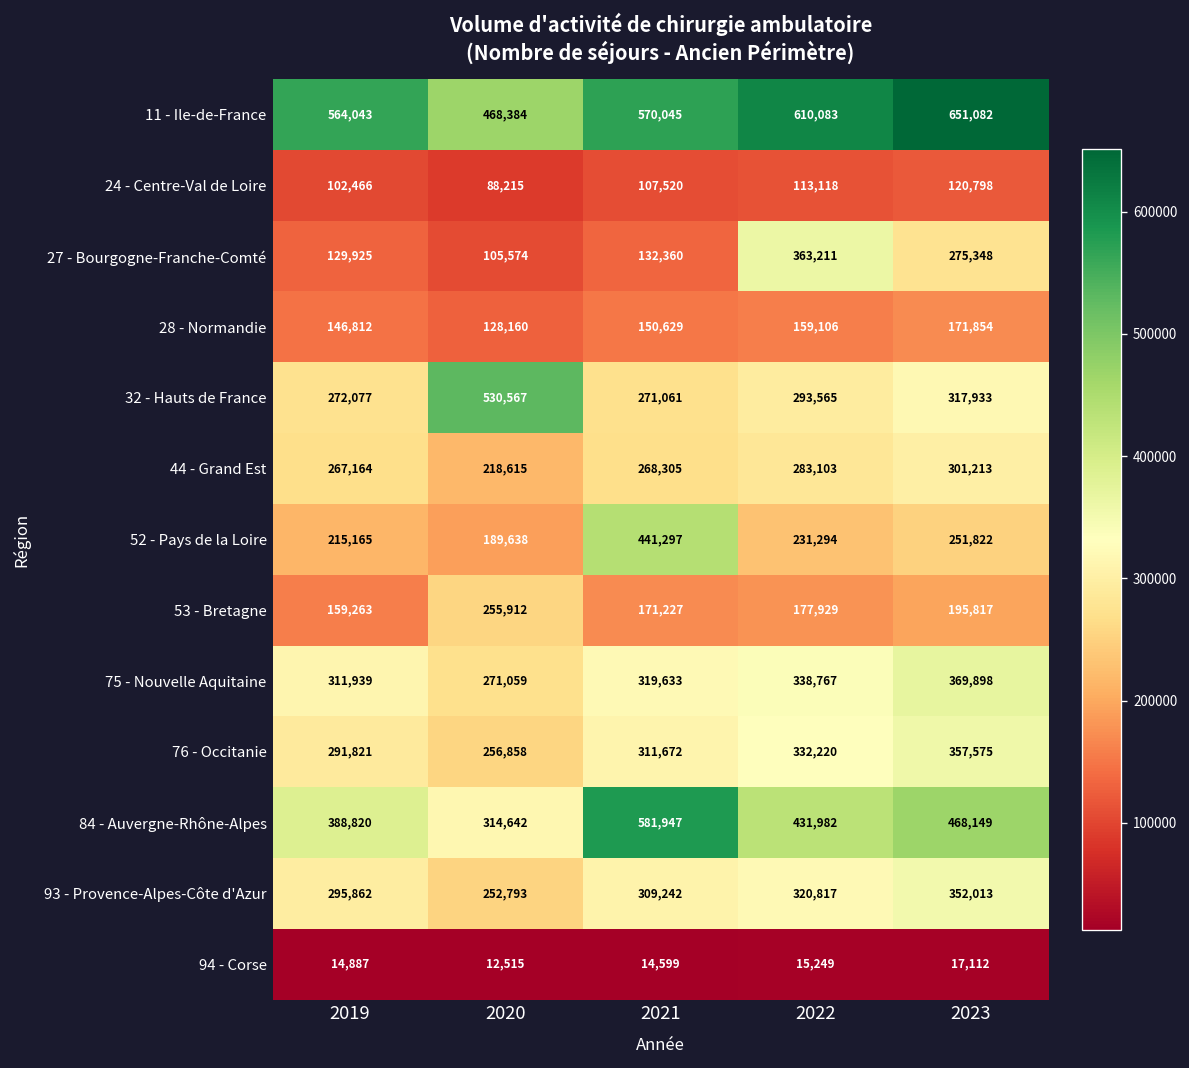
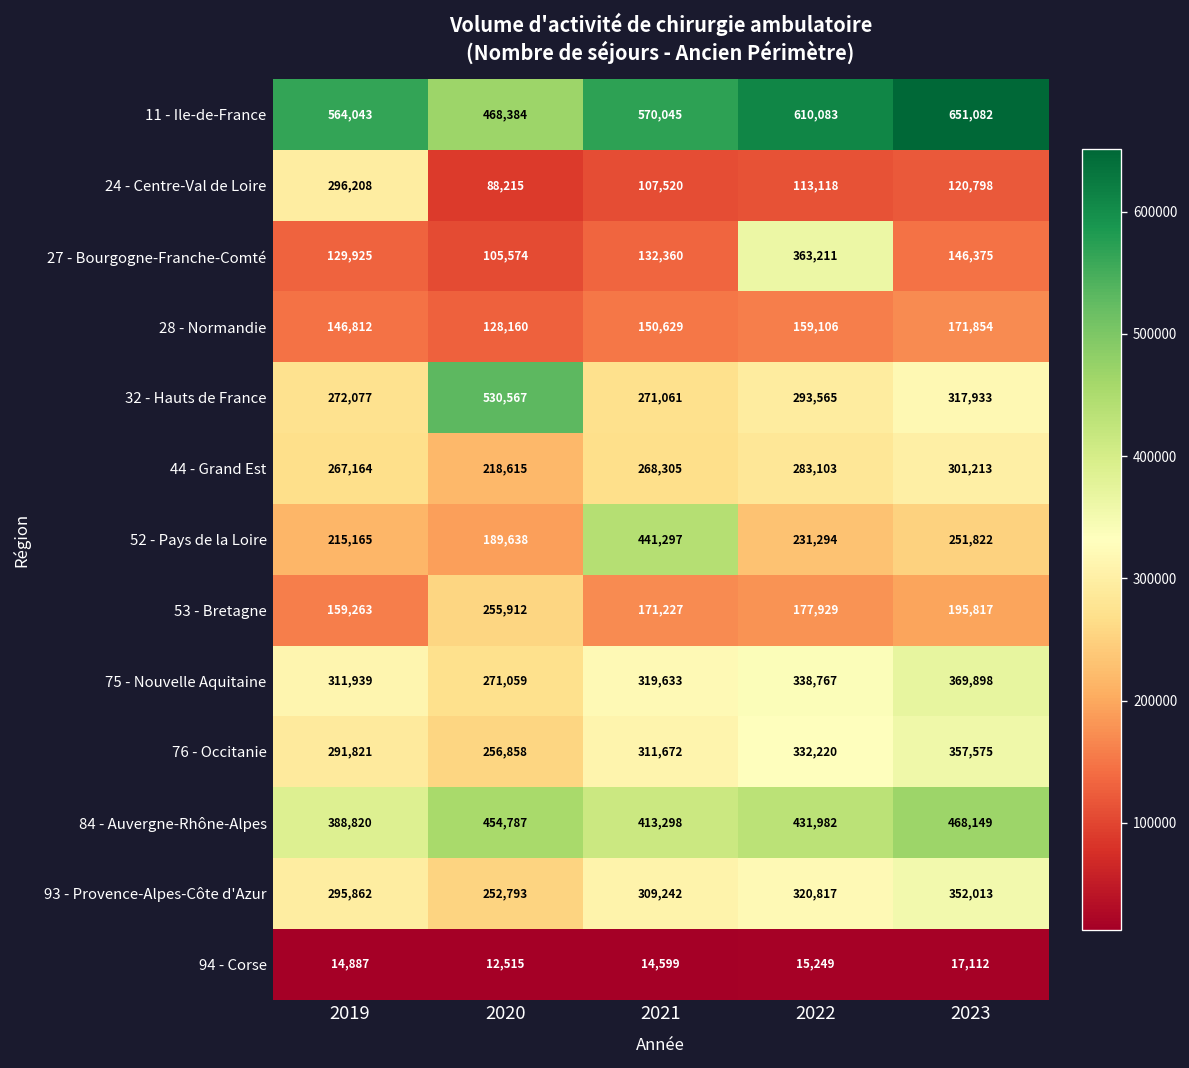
  {
    "11 - Ile-de-France": {
      "2019": "564,043",
      "2020": "468,384",
      "2021": "570,045",
      "2022": "610,083",
      "2023": "651,082"
    },
    "24 - Centre-Val de Loire": {
-     "2019": "102,466",
+     "2019": "296,208",
      "2020": "88,215",
      "2021": "107,520",
      "2022": "113,118",
      "2023": "120,798"
    },
    "27 - Bourgogne-Franche-Comté": {
      "2019": "129,925",
      "2020": "105,574",
      "2021": "132,360",
      "2022": "363,211",
-     "2023": "275,348"
+     "2023": "146,375"
    },
    "28 - Normandie": {
      "2019": "146,812",
      "2020": "128,160",
      "2021": "150,629",
      "2022": "159,106",
      "2023": "171,854"
    },
    "32 - Hauts de France": {
      "2019": "272,077",
      "2020": "530,567",
      "2021": "271,061",
      "2022": "293,565",
      "2023": "317,933"
    },
    "44 - Grand Est": {
      "2019": "267,164",
      "2020": "218,615",
      "2021": "268,305",
      "2022": "283,103",
      "2023": "301,213"
    },
    "52 - Pays de la Loire": {
      "2019": "215,165",
      "2020": "189,638",
      "2021": "441,297",
      "2022": "231,294",
      "2023": "251,822"
    },
    "53 - Bretagne": {
      "2019": "159,263",
      "2020": "255,912",
      "2021": "171,227",
      "2022": "177,929",
      "2023": "195,817"
    },
    "75 - Nouvelle Aquitaine": {
      "2019": "311,939",
      "2020": "271,059",
      "2021": "319,633",
      "2022": "338,767",
      "2023": "369,898"
    },
    "76 - Occitanie": {
      "2019": "291,821",
      "2020": "256,858",
      "2021": "311,672",
      "2022": "332,220",
      "2023": "357,575"
    },
    "84 - Auvergne-Rhône-Alpes": {
      "2019": "388,820",
-     "2020": "314,642",
-     "2021": "581,947",
+     "2020": "454,787",
+     "2021": "413,298",
      "2022": "431,982",
      "2023": "468,149"
    },
    "93 - Provence-Alpes-Côte d'Azur": {
      "2019": "295,862",
      "2020": "252,793",
      "2021": "309,242",
      "2022": "320,817",
      "2023": "352,013"
    },
    "94 - Corse": {
      "2019": "14,887",
      "2020": "12,515",
      "2021": "14,599",
      "2022": "15,249",
      "2023": "17,112"
    }
  }
